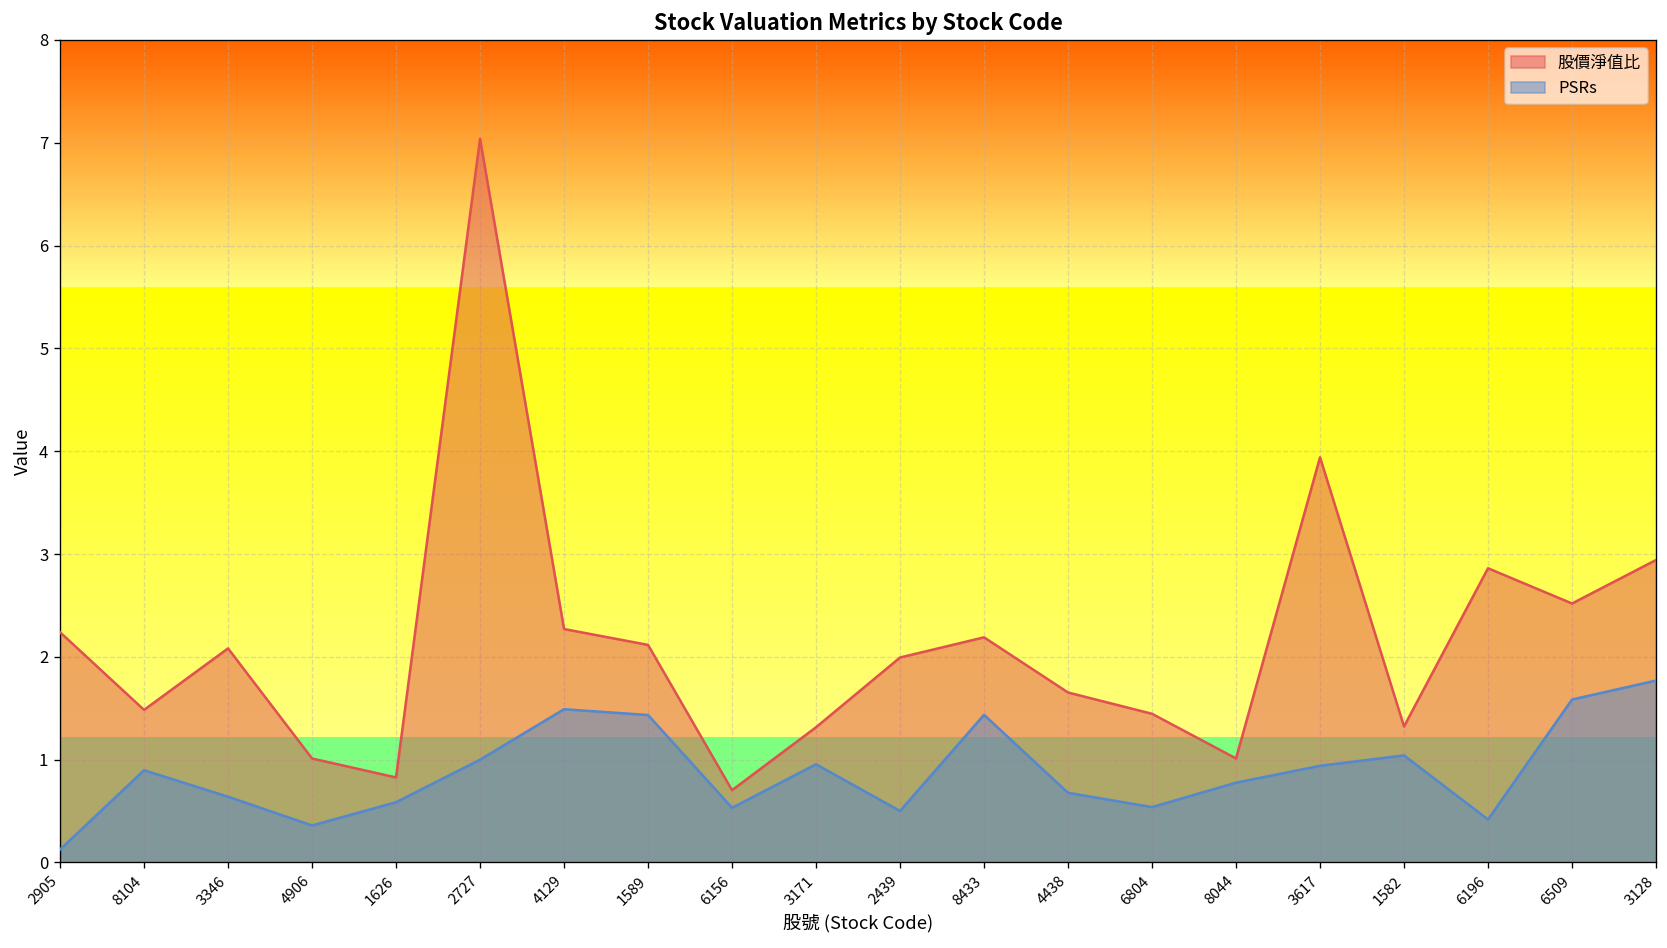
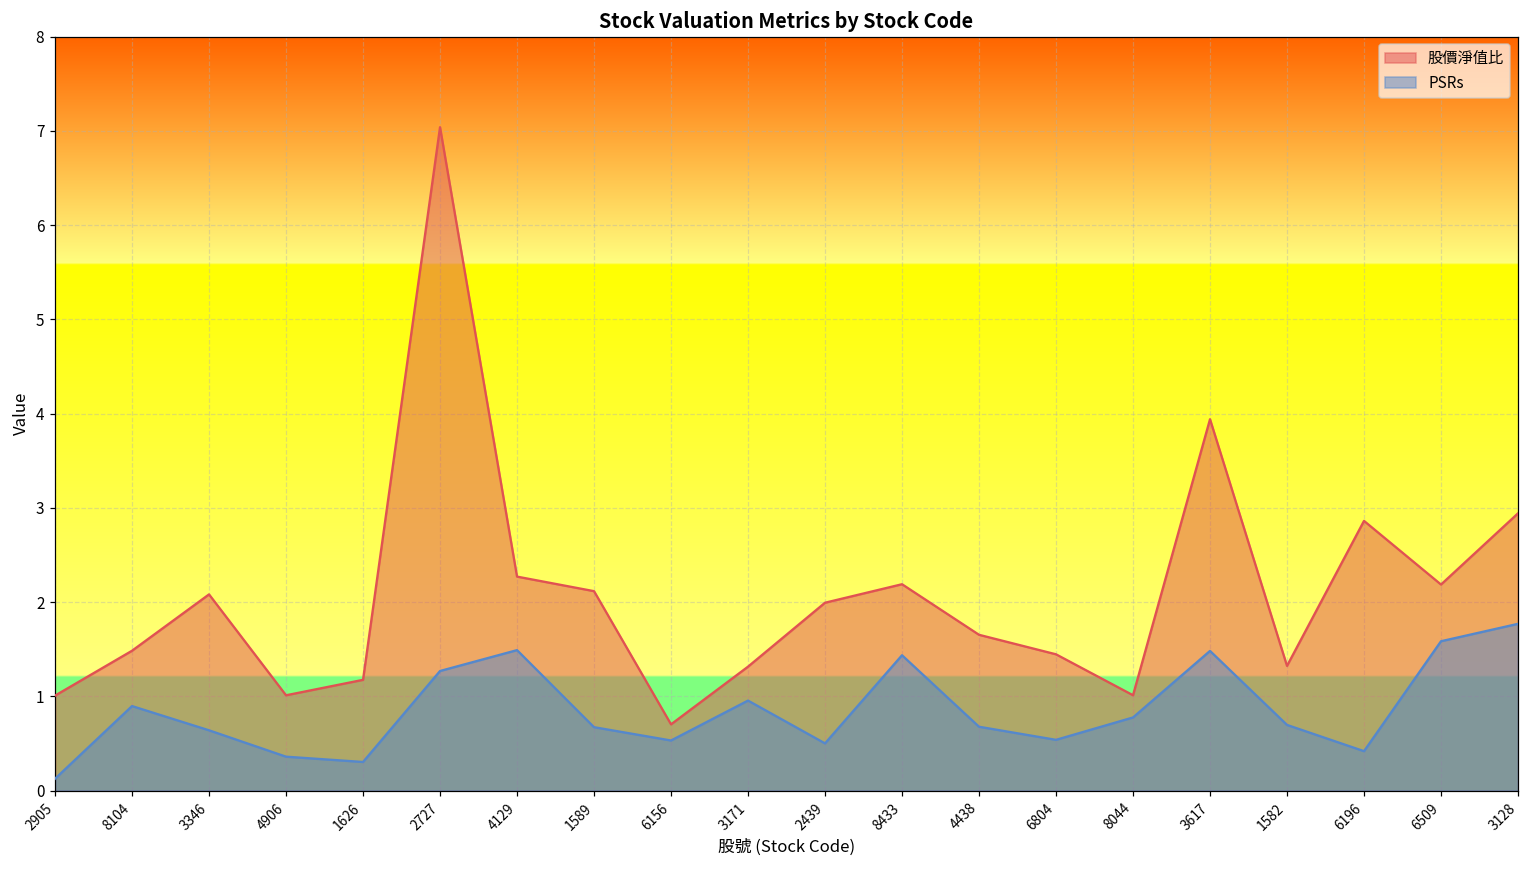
  {
    "股價淨值比": {
-     "2905": 2.2,
+     "2905": 1.0,
      "8104": 1.5,
      "3346": 2.1,
      "4906": 1.0,
-     "1626": 0.8,
+     "1626": 1.2,
      "2727": 7.0,
      "4129": 2.3,
      "1589": 2.1,
      "6156": 0.7,
      "3171": 1.3,
      "2439": 2.0,
      "8433": 2.2,
      "4438": 1.7,
      "6804": 1.4,
      "8044": 1.0,
      "3617": 3.9,
      "1582": 1.3,
      "6196": 2.9,
-     "6509": 2.5,
+     "6509": 2.2,
      "3128": 2.9
    },
    "PSRs": {
      "2905": 0.1,
      "8104": 0.9,
      "3346": 0.6,
      "4906": 0.4,
-     "1626": 0.6,
-     "2727": 1.0,
+     "1626": 0.3,
+     "2727": 1.3,
      "4129": 1.5,
-     "1589": 1.4,
+     "1589": 0.7,
      "6156": 0.5,
      "3171": 1.0,
      "2439": 0.5,
      "8433": 1.4,
      "4438": 0.7,
      "6804": 0.5,
      "8044": 0.8,
-     "3617": 0.9,
-     "1582": 1.0,
+     "3617": 1.5,
+     "1582": 0.7,
      "6196": 0.4,
      "6509": 1.6,
      "3128": 1.8
    }
  }
